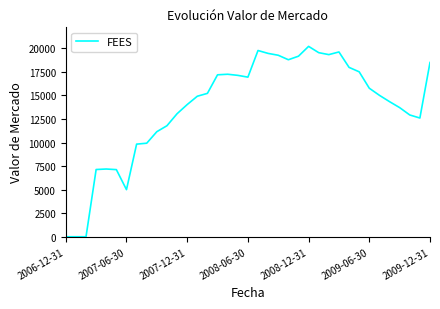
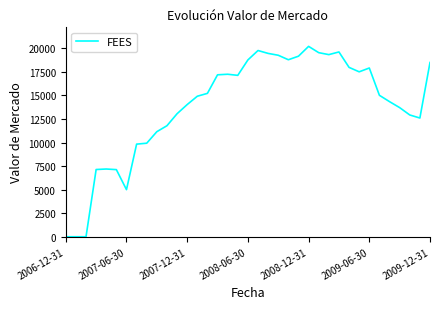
  {
    "2006-12-31": 0,
    "2007-06-30": 5000,
    "2007-12-31": 14000,
-   "2008-06-30": 17000,
+   "2008-06-30": 19000,
    "2008-12-31": 20000,
-   "2009-06-30": 16000,
+   "2009-06-30": 18000,
    "2009-12-31": 18000
  }
